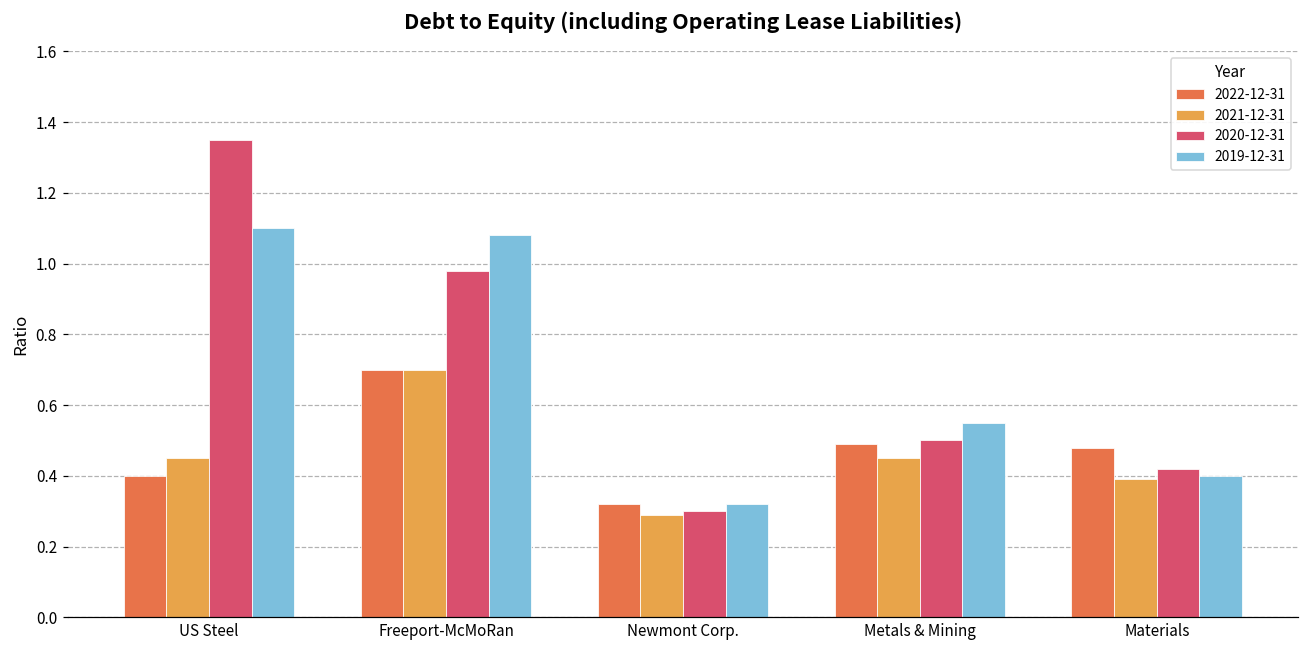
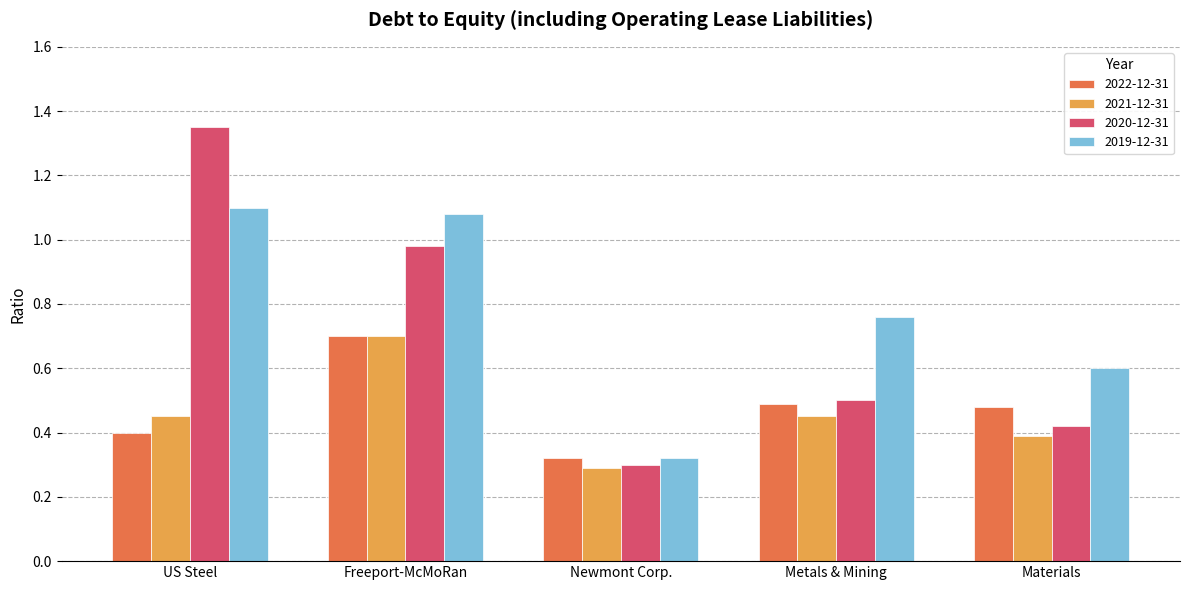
  {
    "2019-12-31": {
      "US Steel": 1.10,
      "Freeport-McMoRan": 1.08,
      "Newmont Corp.": 0.32,
-     "Metals & Mining": 0.55,
-     "Materials": 0.4
+     "Metals & Mining": 0.76,
+     "Materials": 0.6
    }
  }
